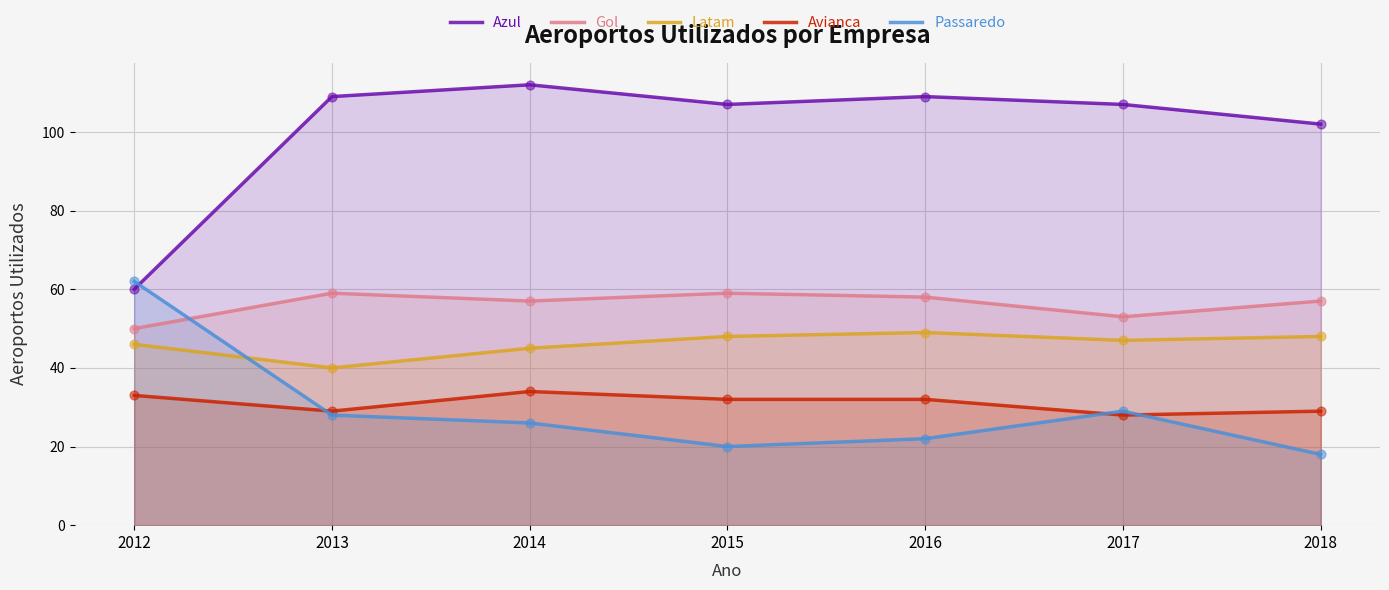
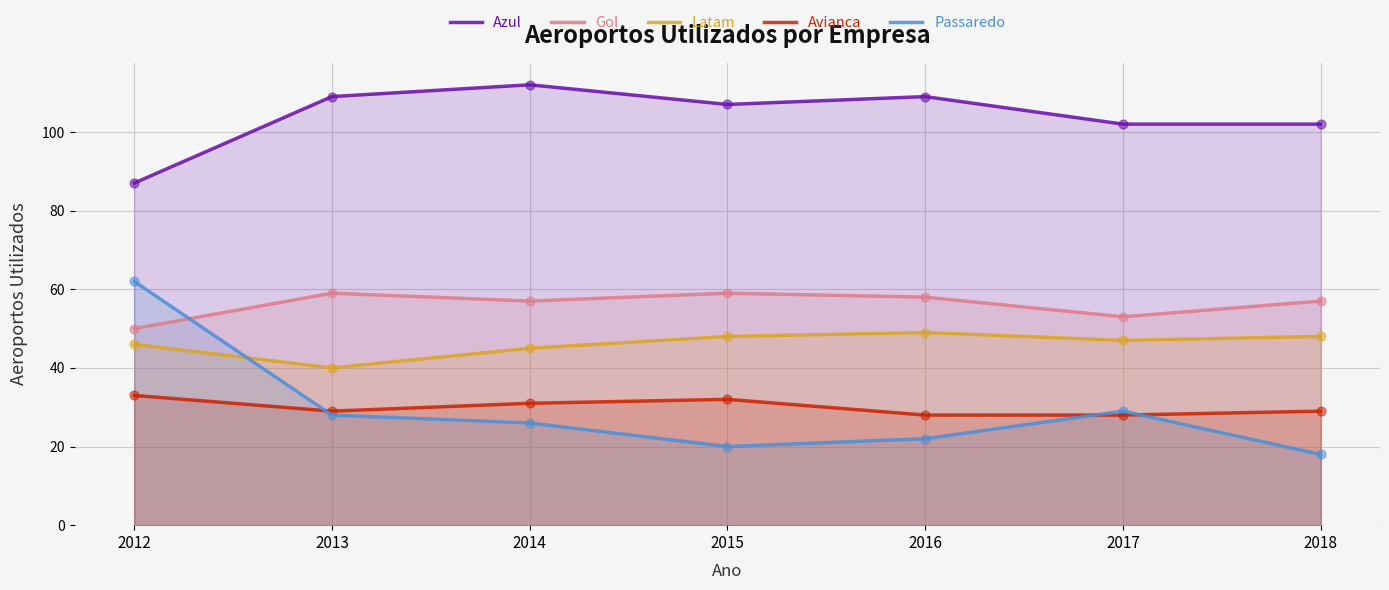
  {
    "Azul": {
-     "2012": 60,
+     "2012": 87,
      "2013": 109,
      "2014": 112,
      "2015": 107,
      "2016": 109,
-     "2017": 107,
+     "2017": 102,
      "2018": 102
    },
    "Gol": {
      "2012": 50,
      "2013": 59,
      "2014": 57,
      "2015": 59,
      "2016": 58,
      "2017": 53,
      "2018": 57
    },
    "Latam": {
      "2012": 46,
      "2013": 40,
      "2014": 45,
      "2015": 48,
      "2016": 49,
      "2017": 47,
      "2018": 48
    },
    "Avianca": {
      "2012": 33,
      "2013": 29,
-     "2014": 34,
+     "2014": 31,
      "2015": 32,
-     "2016": 32,
+     "2016": 28,
      "2017": 28,
      "2018": 29
    },
    "Passaredo": {
      "2012": 62,
      "2013": 28,
      "2014": 26,
      "2015": 20,
      "2016": 22,
      "2017": 29,
      "2018": 18
    }
  }
